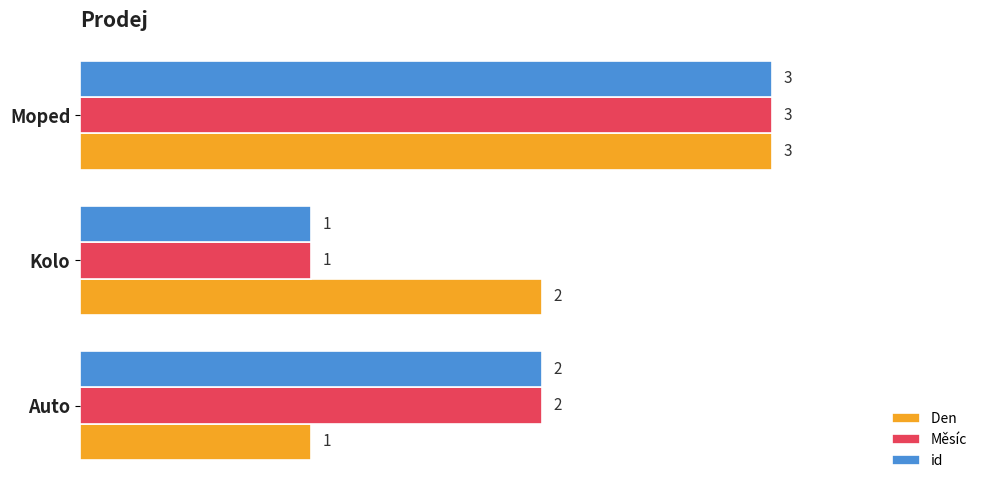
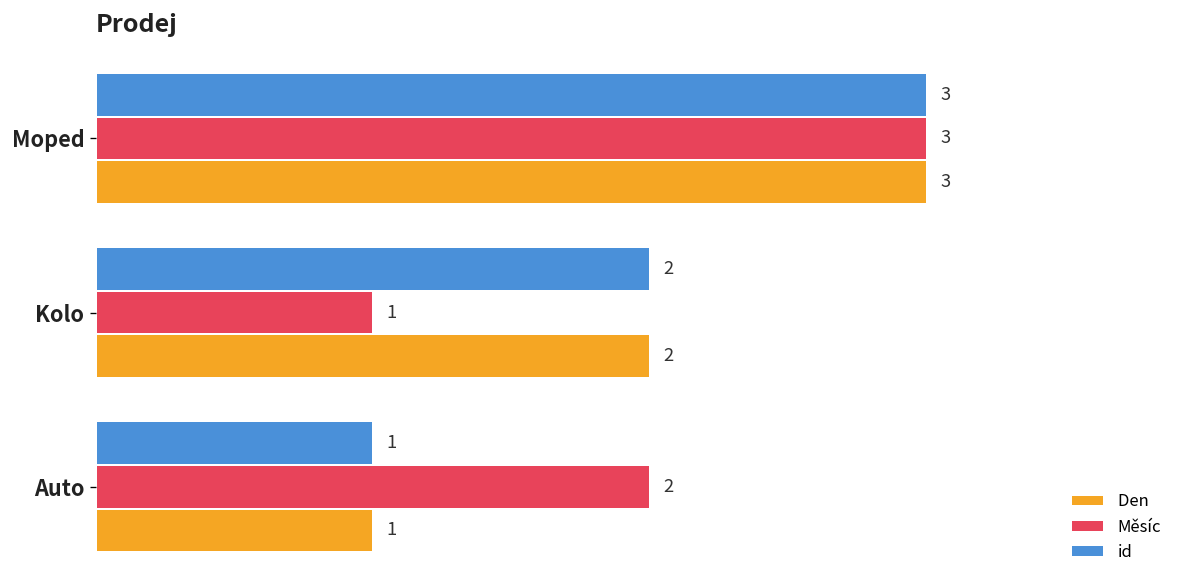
  {
    "Den": {
      "Moped": 3,
      "Kolo": 2,
      "Auto": 1
    },
    "Měsíc": {
      "Moped": 3,
      "Kolo": 1,
      "Auto": 2
    },
    "id": {
      "Moped": 3,
-     "Kolo": 1,
-     "Auto": 2
+     "Kolo": 2,
+     "Auto": 1
    }
  }
